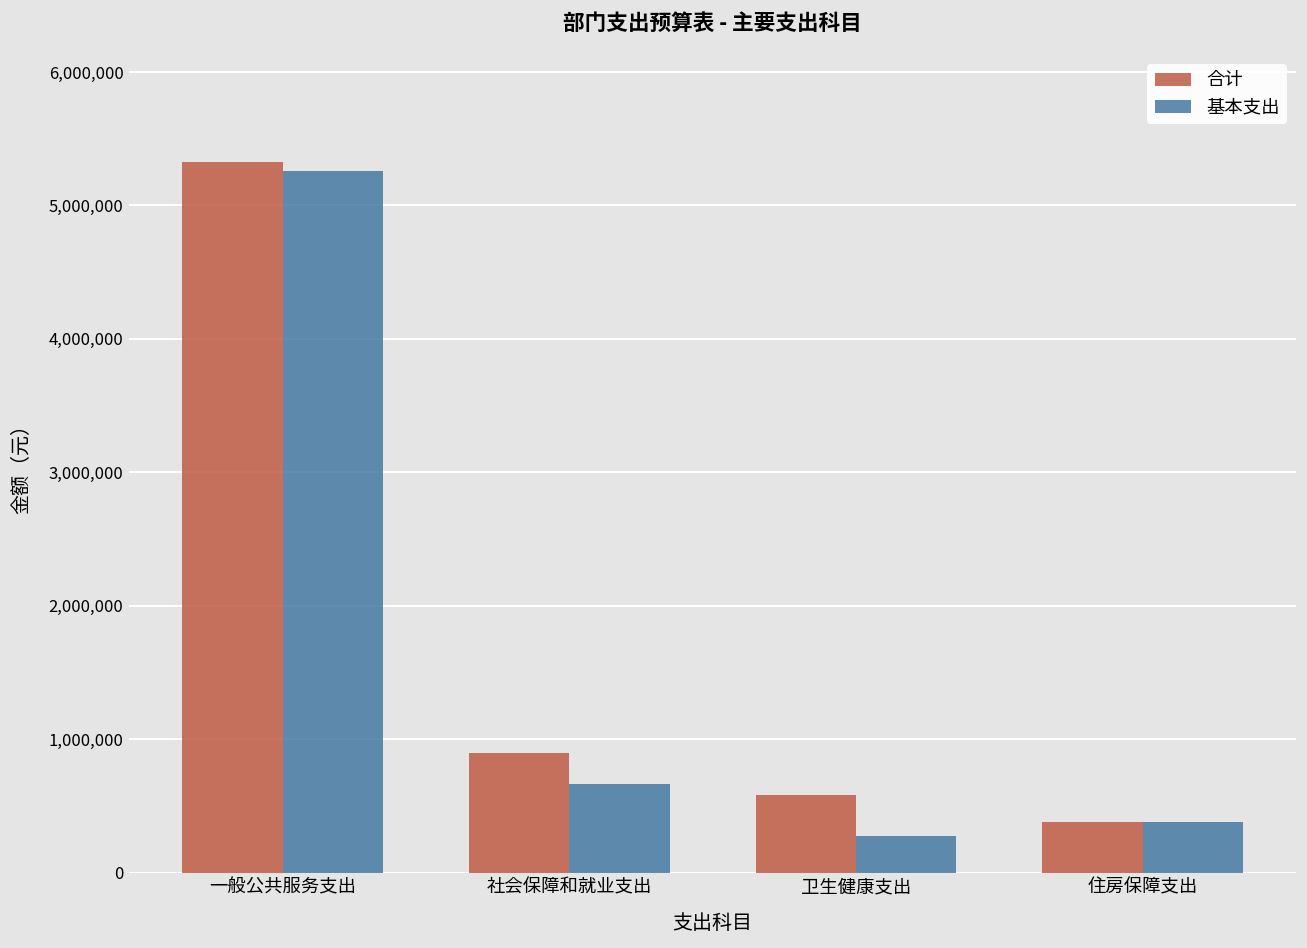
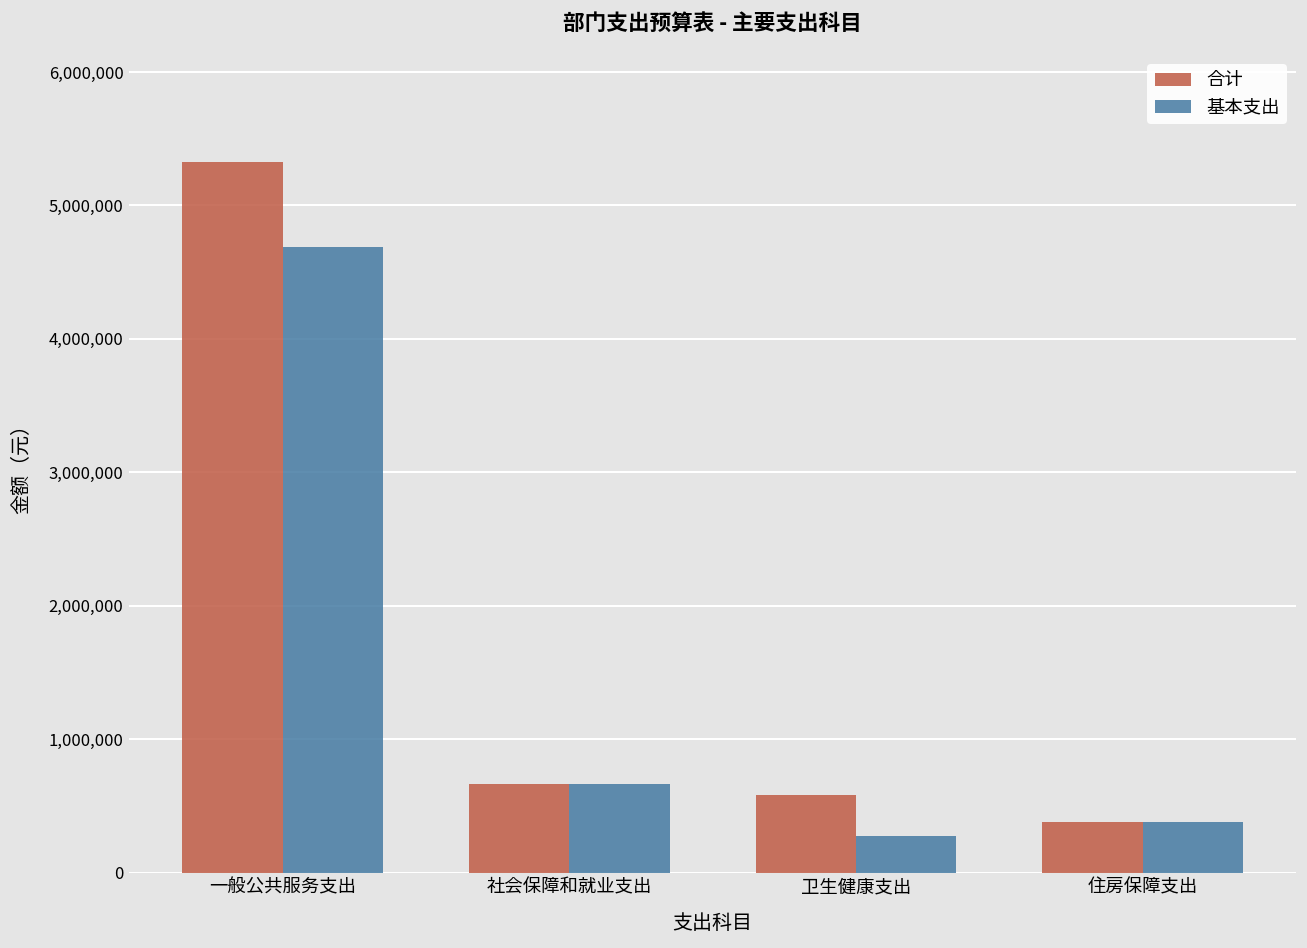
  {
    "合计": {
      "一般公共服务支出": "5,330,000",
-     "社会保障和就业支出": "900,000",
+     "社会保障和就业支出": "660,000",
      "卫生健康支出": "580,000",
      "住房保障支出": "380,000"
    },
    "基本支出": {
-     "一般公共服务支出": "5,260,000",
+     "一般公共服务支出": "4,690,000",
      "社会保障和就业支出": "660,000",
      "卫生健康支出": "270,000",
      "住房保障支出": "380,000"
    }
  }
